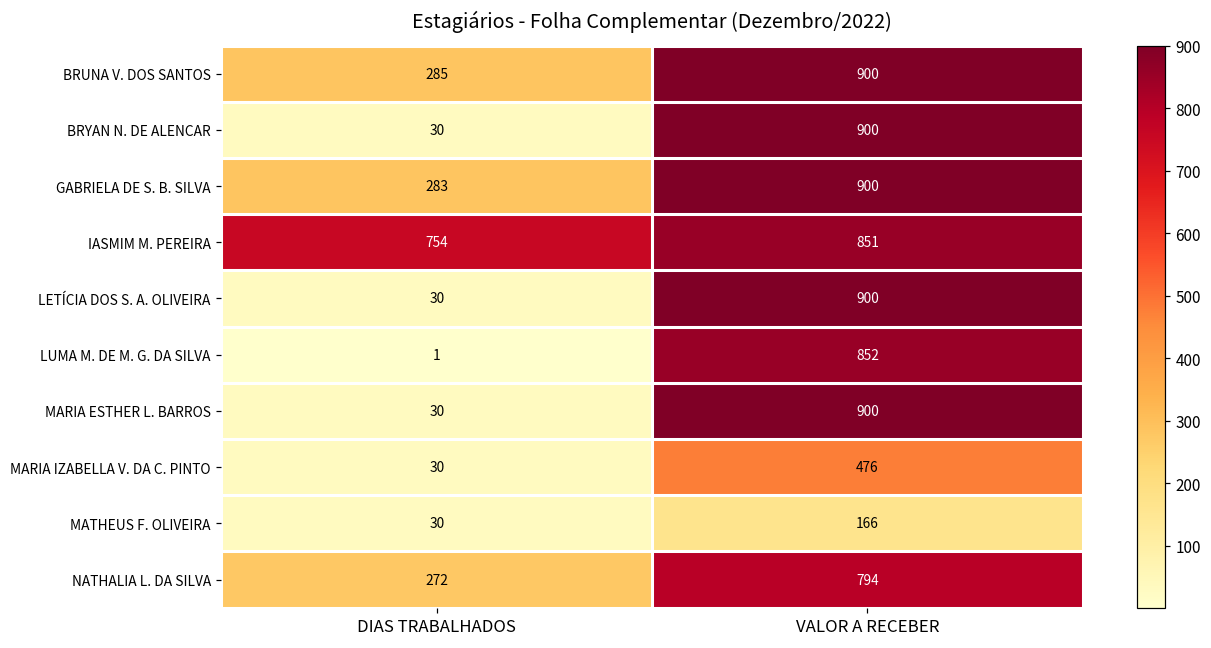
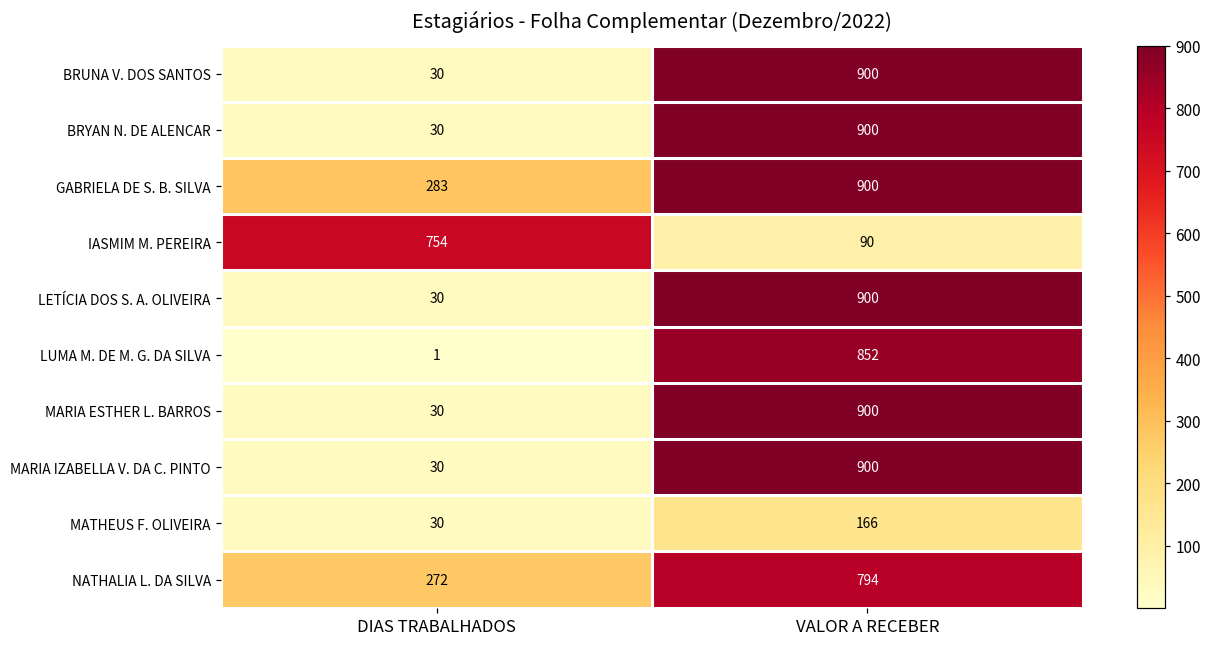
  {
    "BRUNA V. DOS SANTOS": {
-     "DIAS TRABALHADOS": 285,
+     "DIAS TRABALHADOS": 30,
      "VALOR A RECEBER": 900
    },
    "BRYAN N. DE ALENCAR": {
      "DIAS TRABALHADOS": 30,
      "VALOR A RECEBER": 900
    },
    "GABRIELA DE S. B. SILVA": {
      "DIAS TRABALHADOS": 283,
      "VALOR A RECEBER": 900
    },
    "IASMIM M. PEREIRA": {
      "DIAS TRABALHADOS": 754,
-     "VALOR A RECEBER": 851
+     "VALOR A RECEBER": 90
    },
    "LETÍCIA DOS S. A. OLIVEIRA": {
      "DIAS TRABALHADOS": 30,
      "VALOR A RECEBER": 900
    },
    "LUMA M. DE M. G. DA SILVA": {
      "DIAS TRABALHADOS": 1,
      "VALOR A RECEBER": 852
    },
    "MARIA ESTHER L. BARROS": {
      "DIAS TRABALHADOS": 30,
      "VALOR A RECEBER": 900
    },
    "MARIA IZABELLA V. DA C. PINTO": {
      "DIAS TRABALHADOS": 30,
-     "VALOR A RECEBER": 476
+     "VALOR A RECEBER": 900
    },
    "MATHEUS F. OLIVEIRA": {
      "DIAS TRABALHADOS": 30,
      "VALOR A RECEBER": 166
    },
    "NATHALIA L. DA SILVA": {
      "DIAS TRABALHADOS": 272,
      "VALOR A RECEBER": 794
    }
  }
